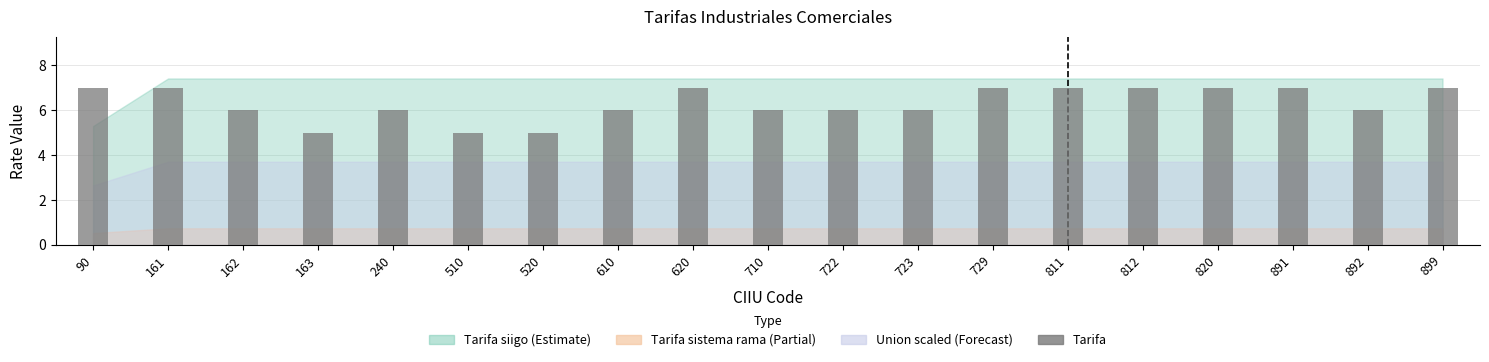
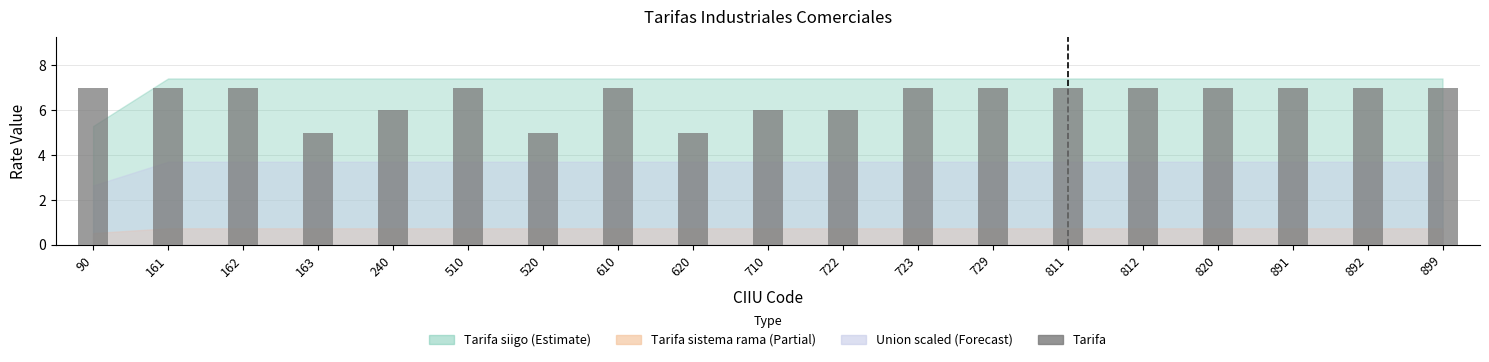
  {
    "Tarifa": {
      "90": 7,
      "161": 7,
-     "162": 6,
+     "162": 7,
      "163": 5,
      "240": 6,
-     "510": 5,
+     "510": 7,
      "520": 5,
-     "610": 6,
-     "620": 7,
+     "610": 7,
+     "620": 5,
      "710": 6,
      "722": 6,
-     "723": 6,
+     "723": 7,
      "729": 7,
      "811": 7,
      "812": 7,
      "820": 7,
      "891": 7,
-     "892": 6,
+     "892": 7,
      "899": 7
    },
    "Tarifa sistema rama (Partial)": {
      "90": 0.5,
      "161": 0.7,
      "162": 0.7,
      "163": 0.7,
      "240": 0.7,
      "510": 0.7,
      "520": 0.7,
      "610": 0.7,
      "620": 0.7,
      "710": 0.7,
      "722": 0.7,
      "723": 0.7,
      "729": 0.7,
      "811": 0.7,
      "812": 0.7,
      "820": 0.7,
      "891": 0.7,
      "892": 0.7,
      "899": 0.7
    }
  }
